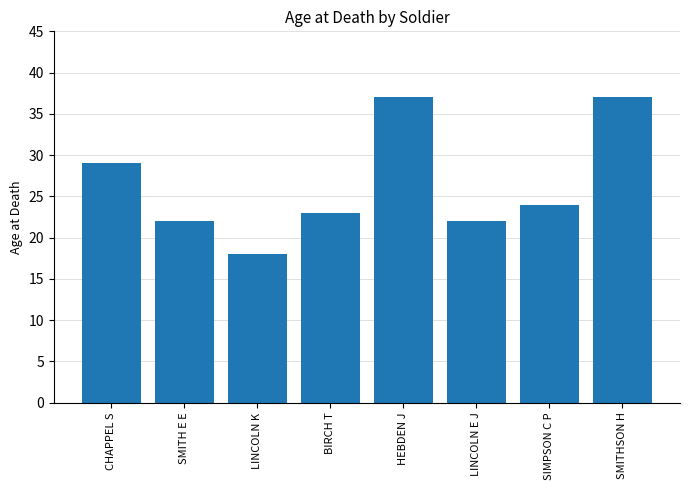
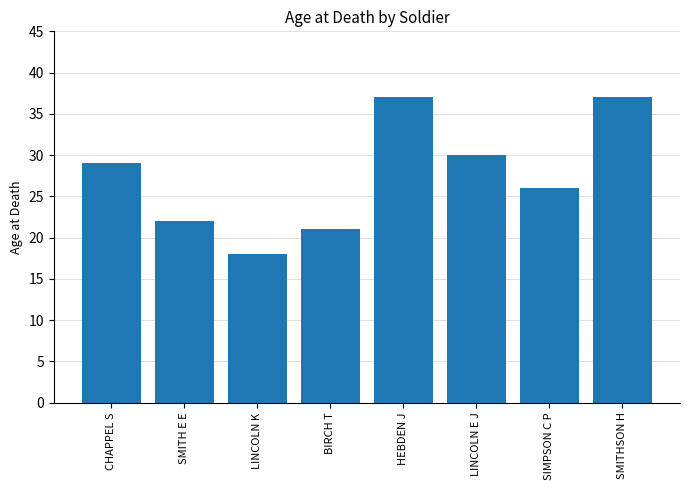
  {
    "CHAPPEL S": 29,
    "SMITH E E": 22,
    "LINCOLN K": 18,
-   "BIRCH T": 23,
+   "BIRCH T": 21,
    "HEBDEN J": 37,
-   "LINCOLN E J": 22,
-   "SIMPSON C P": 24,
+   "LINCOLN E J": 30,
+   "SIMPSON C P": 26,
    "SMITHSON H": 37
  }
